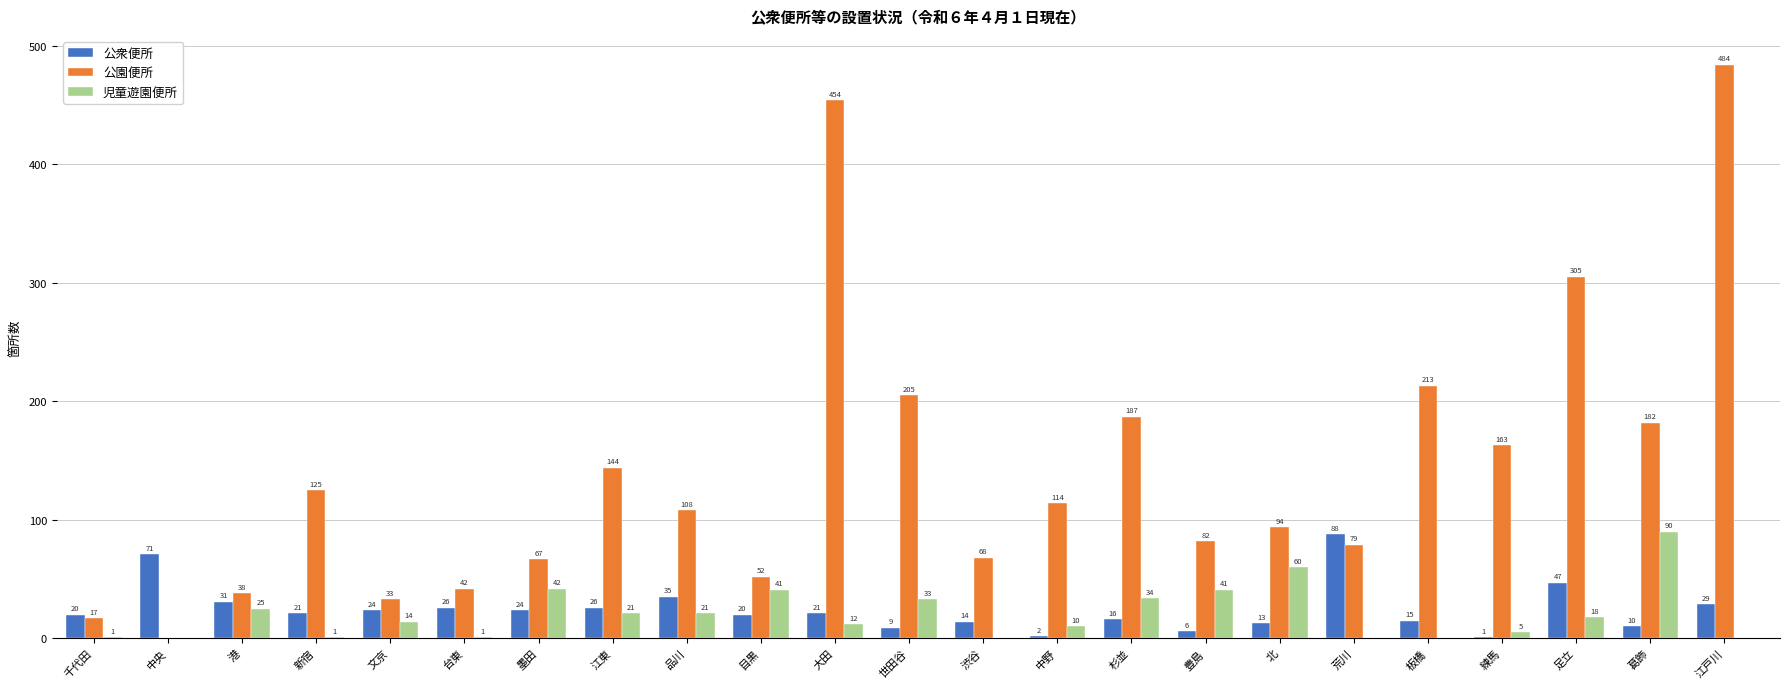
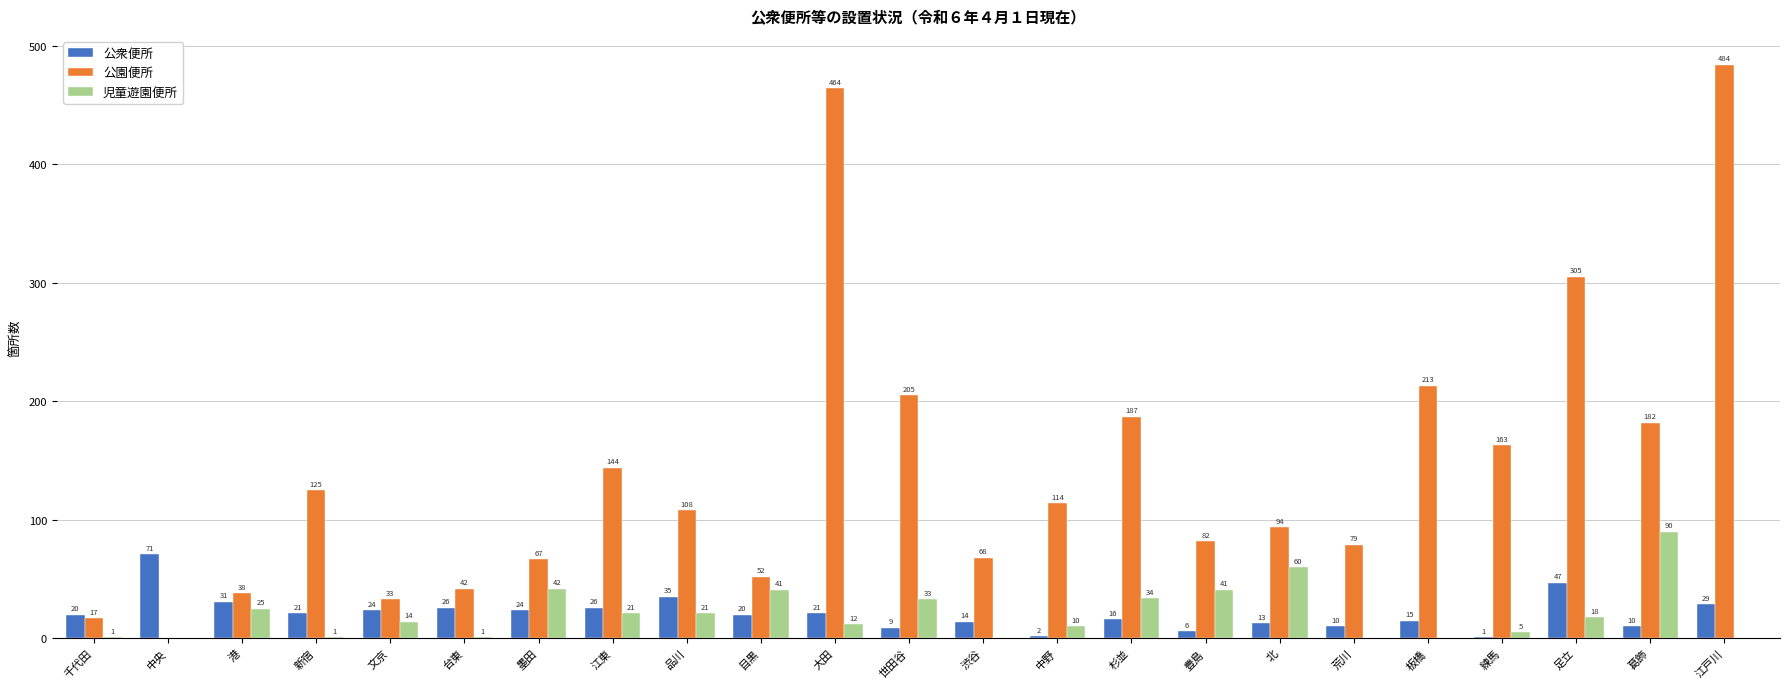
  {
    "公衆便所": {
      "千代田": 20,
      "中央": 71,
      "港": 31,
      "新宿": 21,
      "文京": 24,
      "台東": 26,
      "墨田": 24,
      "江東": 26,
      "品川": 35,
      "目黒": 20,
      "大田": 21,
      "世田谷": 9,
      "渋谷": 14,
      "中野": 2,
      "杉並": 16,
      "豊島": 6,
      "北": 13,
-     "荒川": 88,
+     "荒川": 10,
      "板橋": 15,
      "練馬": 1,
      "足立": 47,
      "葛飾": 10,
      "江戸川": 29
    },
    "公園便所": {
      "千代田": 17,
      "港": 38,
      "新宿": 125,
      "文京": 33,
      "台東": 42,
      "墨田": 67,
      "江東": 144,
      "品川": 108,
      "目黒": 52,
-     "大田": 454,
+     "大田": 464,
      "世田谷": 205,
      "渋谷": 68,
      "中野": 114,
      "杉並": 187,
      "豊島": 82,
      "北": 94,
      "荒川": 79,
      "板橋": 213,
      "練馬": 163,
      "足立": 305,
      "葛飾": 182,
      "江戸川": 484
    },
    "児童遊園便所": {
      "千代田": 1,
      "港": 25,
      "新宿": 1,
      "文京": 14,
      "台東": 1,
      "墨田": 42,
      "江東": 21,
      "品川": 21,
      "目黒": 41,
      "大田": 12,
      "世田谷": 33,
      "中野": 10,
      "杉並": 34,
      "豊島": 41,
      "北": 60,
      "練馬": 5,
      "足立": 18,
      "葛飾": 90
    }
  }
